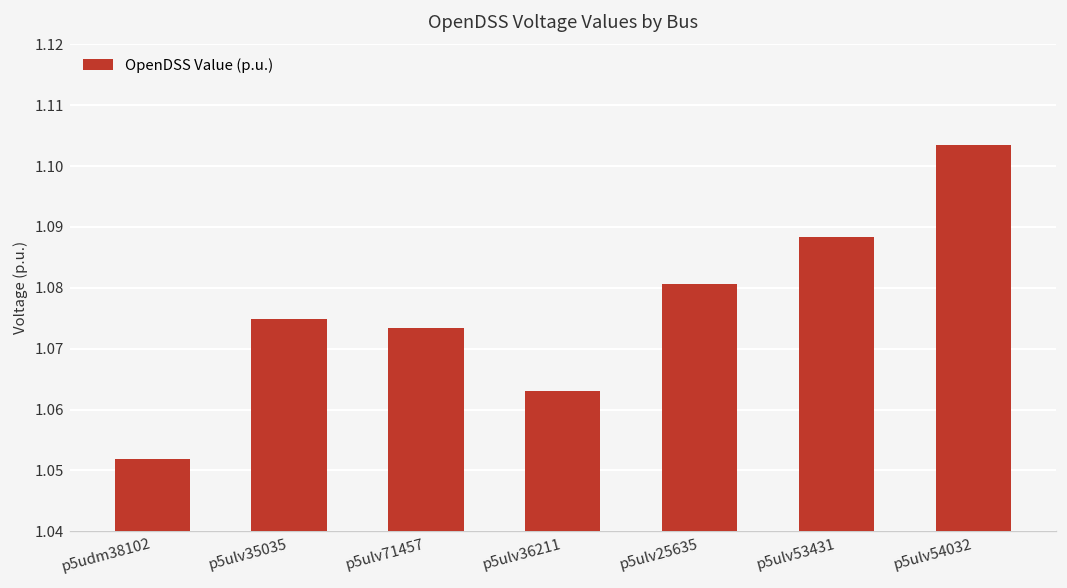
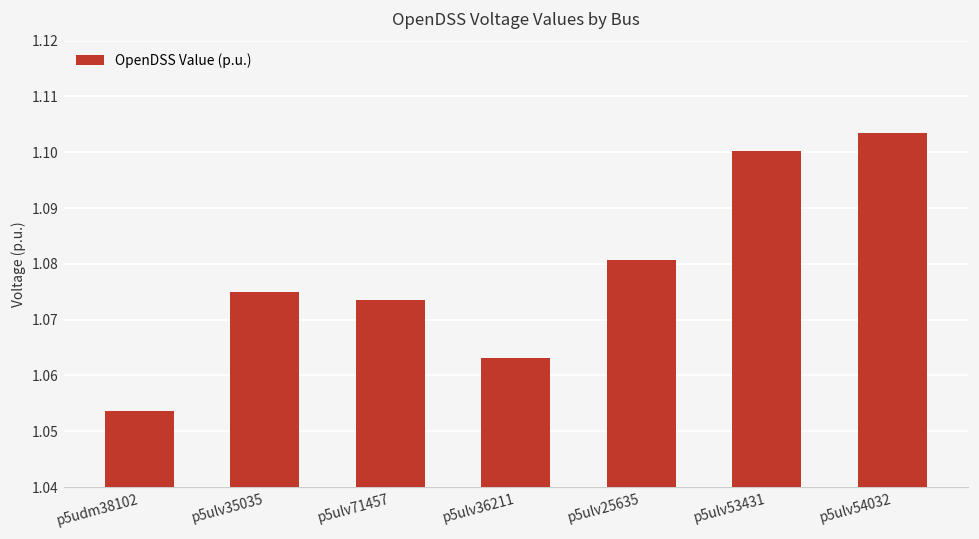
  {
-   "p5udm38102": 1.052,
+   "p5udm38102": 1.054,
    "p5ulv35035": 1.075,
    "p5ulv71457": 1.073,
    "p5ulv36211": 1.063,
    "p5ulv25635": 1.081,
-   "p5ulv53431": 1.088,
+   "p5ulv53431": 1.100,
    "p5ulv54032": 1.103
  }
